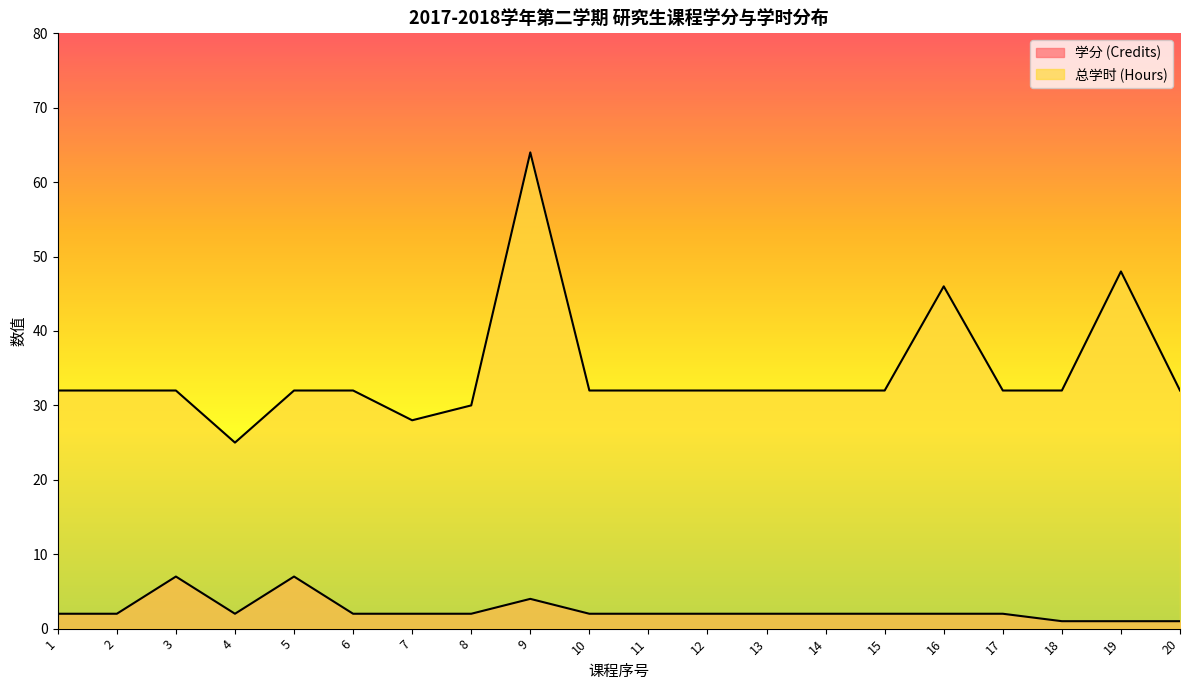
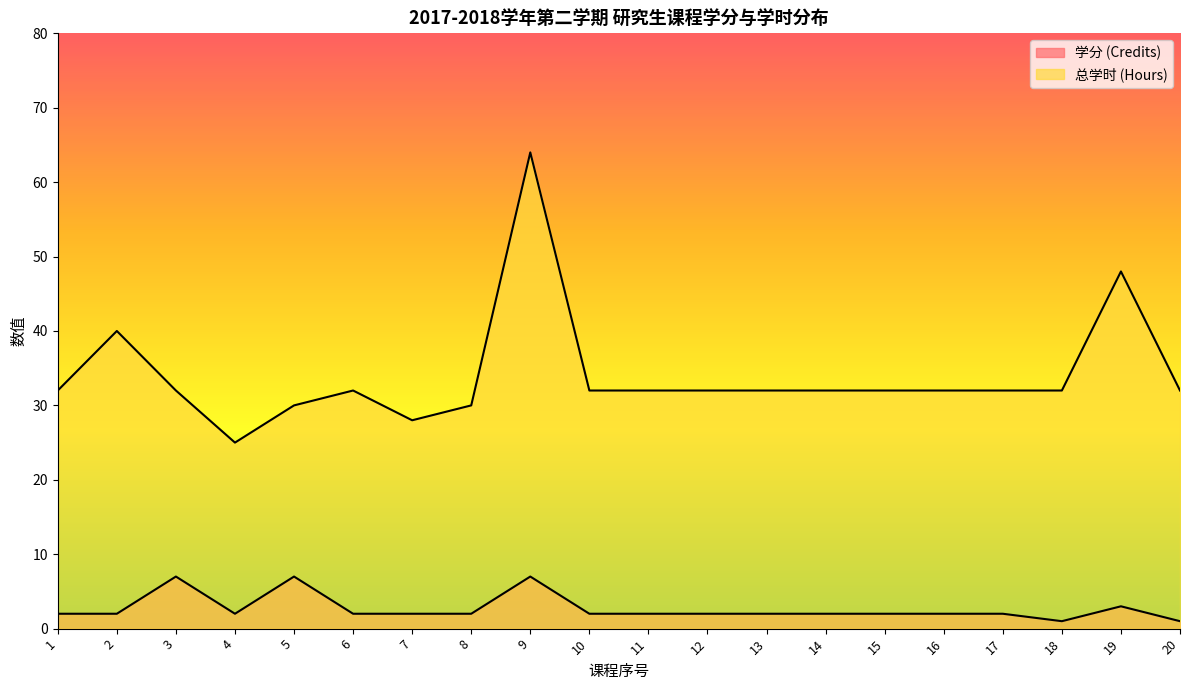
  {
    "学分 (Credits)": {
      "1": 2,
      "2": 2,
      "3": 7,
      "4": 2,
      "5": 7,
      "6": 2,
      "7": 2,
      "8": 2,
-     "9": 4,
+     "9": 7,
      "10": 2,
      "11": 2,
      "12": 2,
      "13": 2,
      "14": 2,
      "15": 2,
      "16": 2,
      "17": 2,
      "18": 1,
-     "19": 1,
+     "19": 3,
      "20": 1
    },
    "总学时 (Hours)": {
      "1": 32,
-     "2": 32,
+     "2": 40,
      "3": 32,
      "4": 25,
-     "5": 32,
+     "5": 30,
      "6": 32,
      "7": 28,
      "8": 30,
      "9": 64,
      "10": 32,
      "11": 32,
      "12": 32,
      "13": 32,
      "14": 32,
      "15": 32,
-     "16": 46,
+     "16": 32,
      "17": 32,
      "18": 32,
      "19": 48,
      "20": 32
    }
  }
